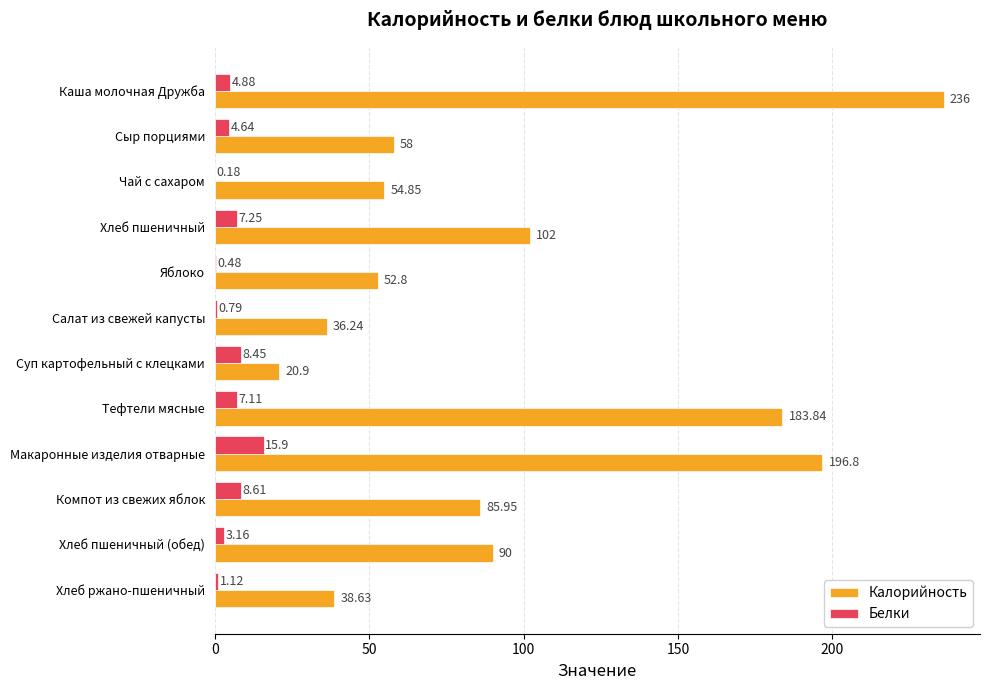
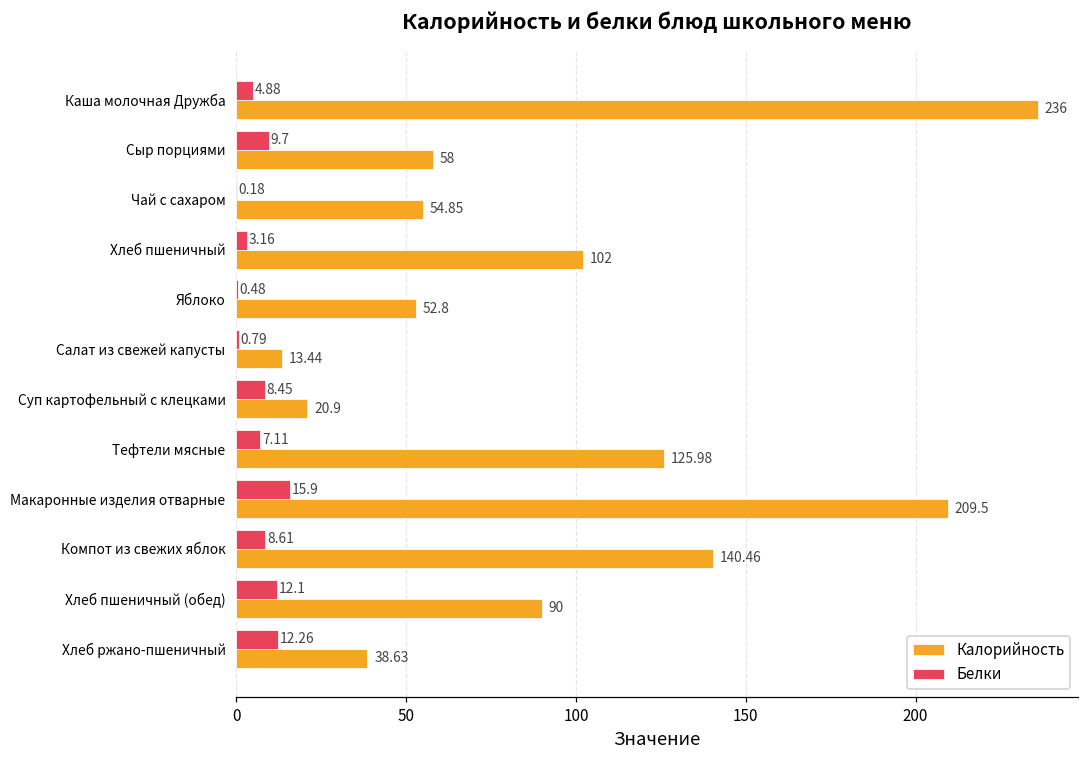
  {
    "Калорийность": {
      "Каша молочная Дружба": 236,
      "Сыр порциями": 58,
      "Чай с сахаром": 54.85,
      "Хлеб пшеничный": 102,
      "Яблоко": 52.8,
-     "Салат из свежей капусты": 36.24,
+     "Салат из свежей капусты": 13.44,
      "Суп картофельный с клецками": 20.9,
-     "Тефтели мясные": 183.84,
-     "Макаронные изделия отварные": 196.8,
-     "Компот из свежих яблок": 85.95,
+     "Тефтели мясные": 125.98,
+     "Макаронные изделия отварные": 209.5,
+     "Компот из свежих яблок": 140.46,
      "Хлеб пшеничный (обед)": 90,
      "Хлеб ржано-пшеничный": 38.63
    },
    "Белки": {
      "Каша молочная Дружба": 4.88,
-     "Сыр порциями": 4.64,
+     "Сыр порциями": 9.7,
      "Чай с сахаром": 0.18,
-     "Хлеб пшеничный": 7.25,
+     "Хлеб пшеничный": 3.16,
      "Яблоко": 0.48,
      "Салат из свежей капусты": 0.79,
      "Суп картофельный с клецками": 8.45,
      "Тефтели мясные": 7.11,
      "Макаронные изделия отварные": 15.9,
      "Компот из свежих яблок": 8.61,
-     "Хлеб пшеничный (обед)": 3.16,
-     "Хлеб ржано-пшеничный": 1.12
+     "Хлеб пшеничный (обед)": 12.1,
+     "Хлеб ржано-пшеничный": 12.26
    }
  }
